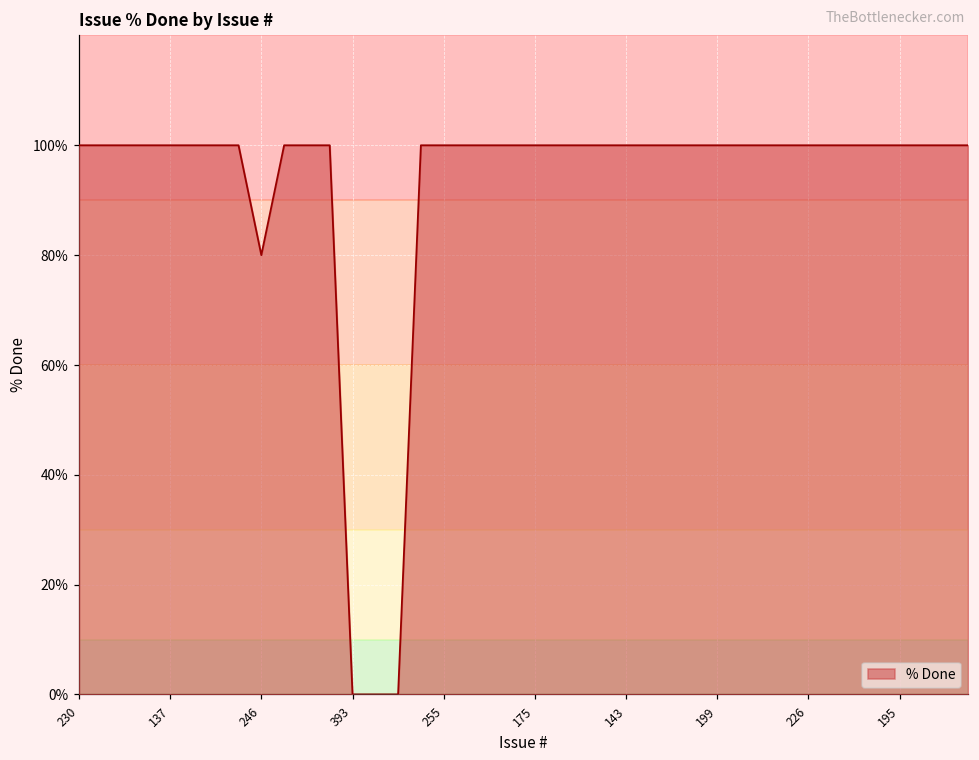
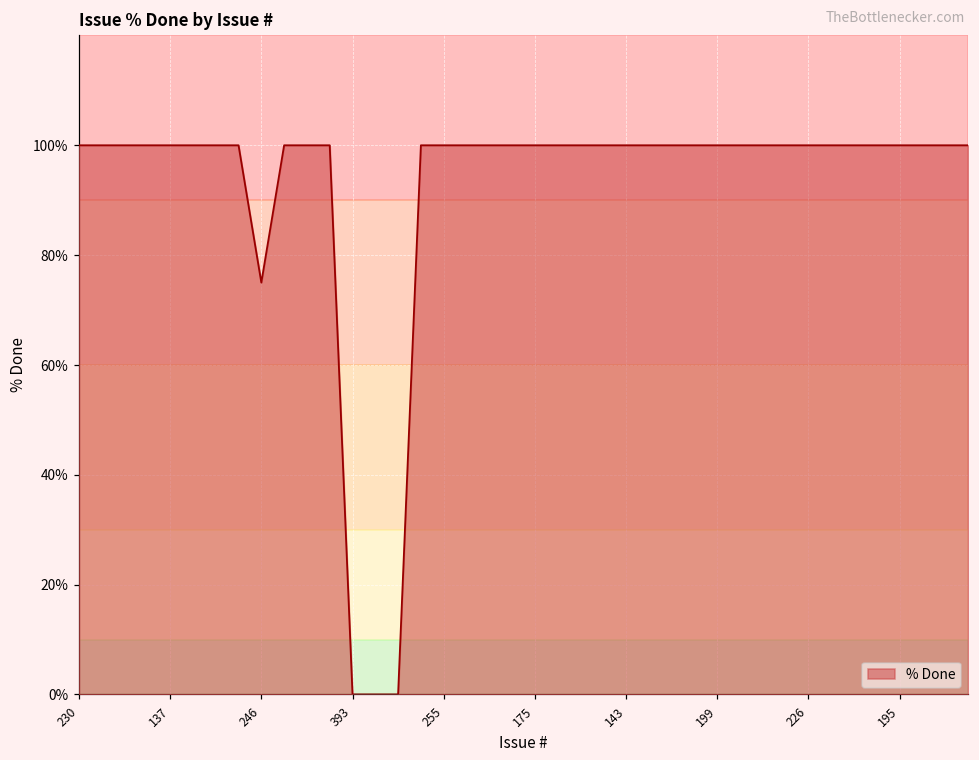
  {
    "230": "100%",
    "137": "100%",
-   "246": "80%",
+   "246": "75%",
    "393": "0%",
    "255": "100%",
    "175": "100%",
    "143": "100%",
    "199": "100%",
    "226": "100%",
    "195": "100%"
  }
